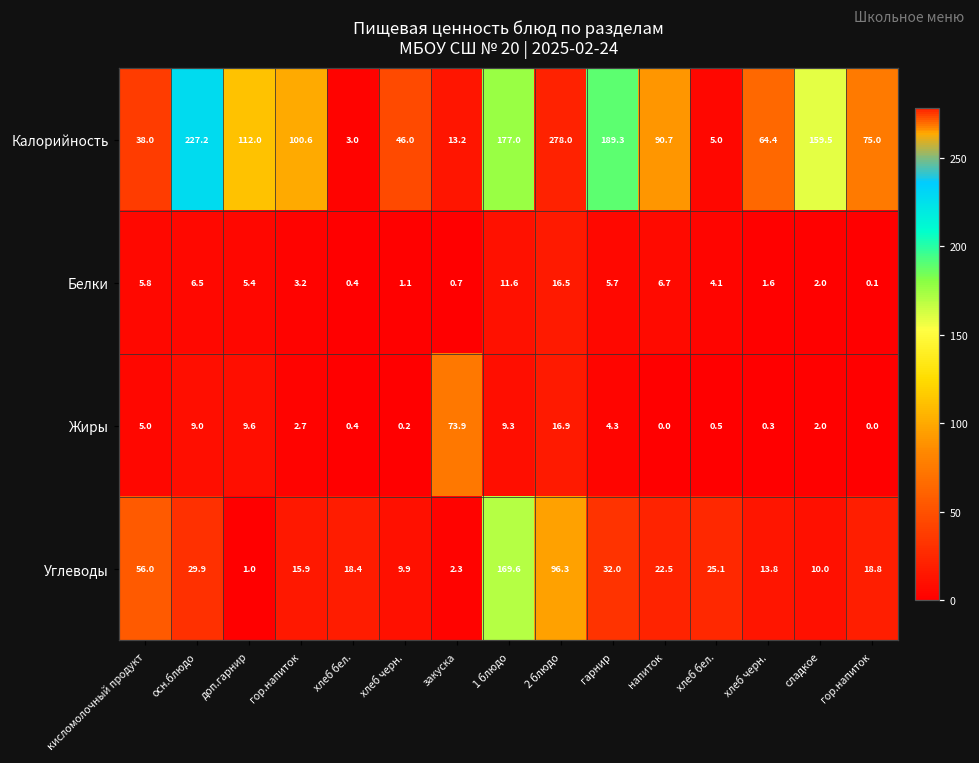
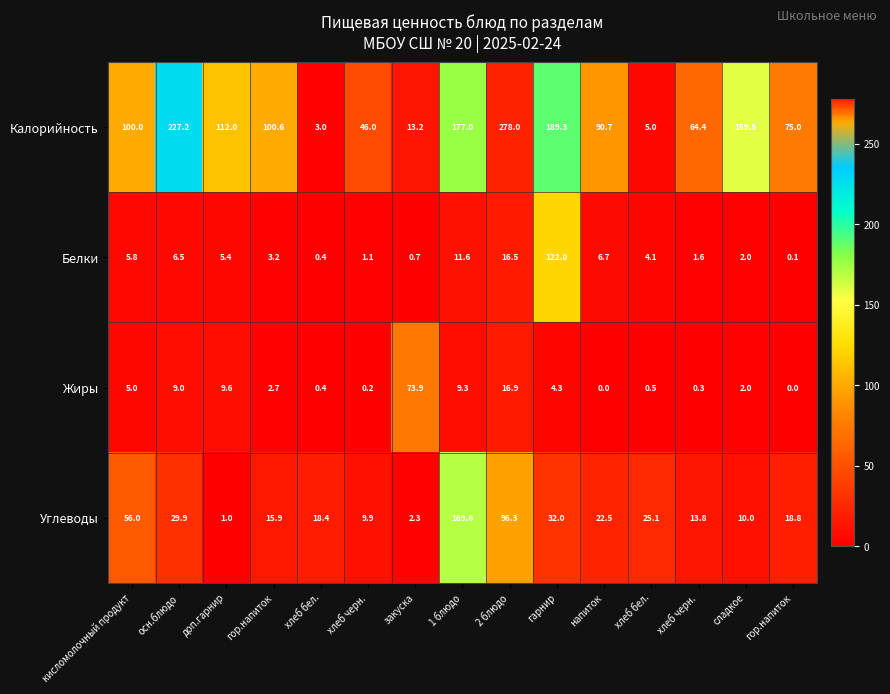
  {
    "Калорийность": {
-     "кисломолочный продукт": 38.0,
+     "кисломолочный продукт": 100.0,
      "осн.блюдо": 227.2,
      "доп.гарнир": 112.0,
      "закуска": 13.2,
      "1 блюдо": 177.0,
      "2 блюдо": 278.0,
      "гарнир": 189.3,
      "напиток": 90.7,
      "сладкое": 159.5
    },
    "Белки": {
      "кисломолочный продукт": 5.8,
      "осн.блюдо": 6.5,
      "доп.гарнир": 5.4,
      "закуска": 0.7,
      "1 блюдо": 11.6,
      "2 блюдо": 16.5,
-     "гарнир": 5.7,
+     "гарнир": 122.0,
      "напиток": 6.7,
      "сладкое": 2.0
    },
    "Жиры": {
      "кисломолочный продукт": 5.0,
      "осн.блюдо": 9.0,
      "доп.гарнир": 9.6,
      "закуска": 73.9,
      "1 блюдо": 9.3,
      "2 блюдо": 16.9,
      "гарнир": 4.3,
      "напиток": 0.0,
      "сладкое": 2.0
    },
    "Углеводы": {
      "кисломолочный продукт": 56.0,
      "осн.блюдо": 29.9,
      "доп.гарнир": 1.0,
      "закуска": 2.3,
      "1 блюдо": 169.6,
      "2 блюдо": 96.3,
      "гарнир": 32.0,
      "напиток": 22.5,
      "сладкое": 10.0
    }
  }
